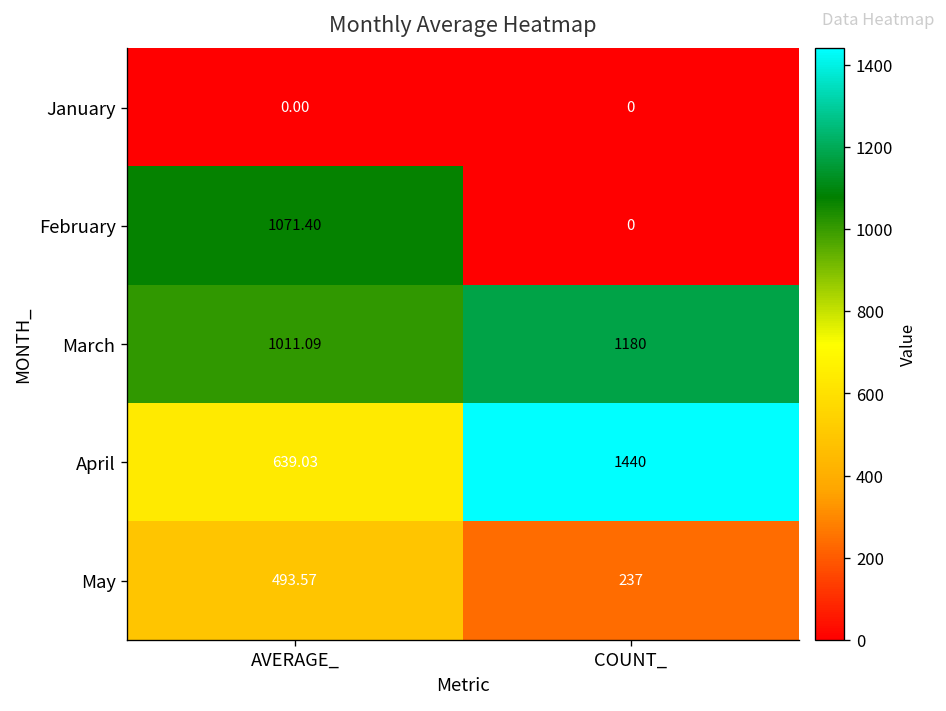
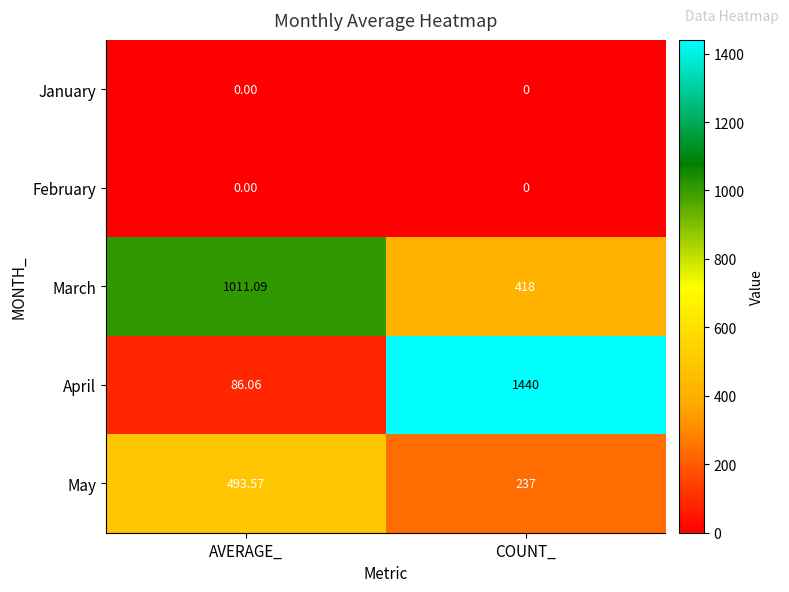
  {
    "January": {
      "AVERAGE_": 0.00,
      "COUNT_": 0
    },
    "February": {
-     "AVERAGE_": 1071.40,
+     "AVERAGE_": 0.00,
      "COUNT_": 0
    },
    "March": {
      "AVERAGE_": 1011.09,
-     "COUNT_": 1180
+     "COUNT_": 418
    },
    "April": {
-     "AVERAGE_": 639.03,
+     "AVERAGE_": 86.06,
      "COUNT_": 1440
    },
    "May": {
      "AVERAGE_": 493.57,
      "COUNT_": 237
    }
  }
